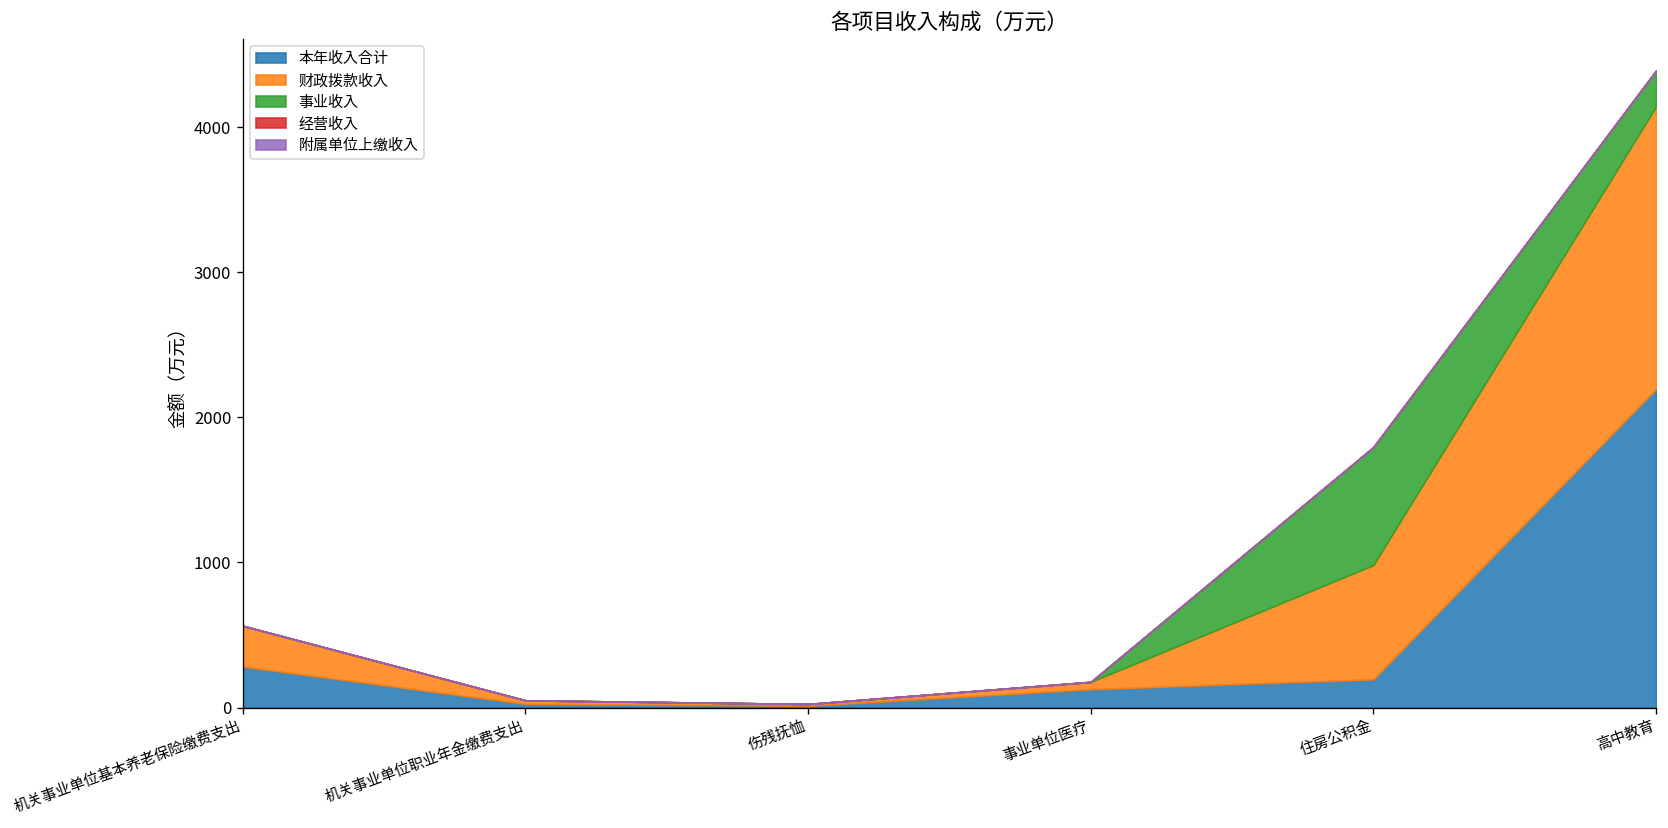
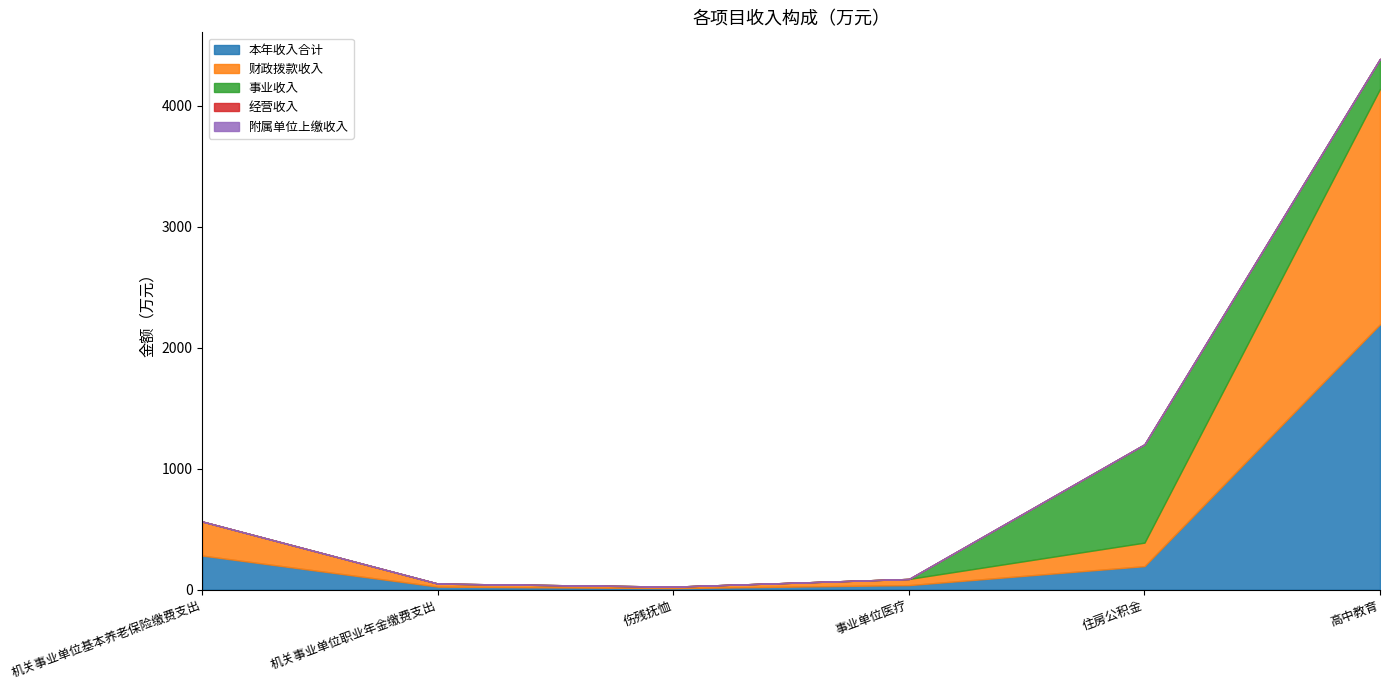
  {
    "本年收入合计": {
      "机关事业单位基本养老保险缴费支出": 280,
      "机关事业单位职业年金缴费支出": 20,
-     "事业单位医疗": 130,
+     "事业单位医疗": 40,
      "住房公积金": 190,
      "高中教育": 2190
    },
    "财政拨款收入": {
-     "住房公积金": 790,
+     "住房公积金": 190,
      "高中教育": 1950
    }
  }
